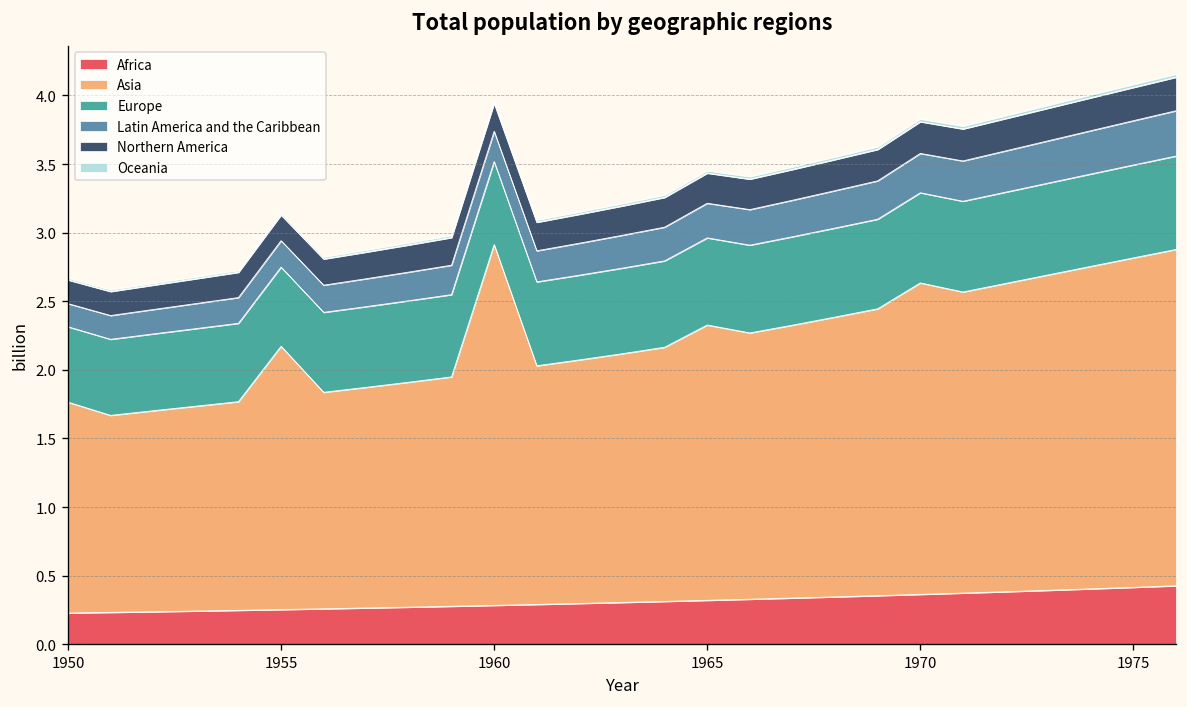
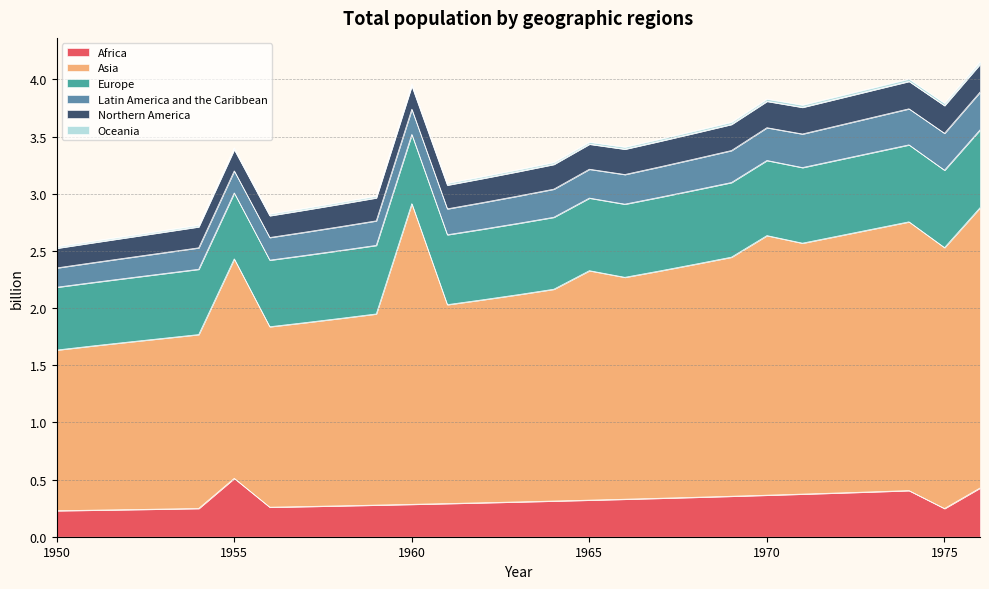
  {
    "Africa": {
      "1950": 0.23,
-     "1955": 0.25,
+     "1955": 0.51,
      "1960": 0.28,
      "1965": 0.32,
      "1970": 0.36,
-     "1975": 0.41
+     "1975": 0.25
    },
    "Asia": {
-     "1950": 1.54,
+     "1950": 1.40,
      "1955": 1.92,
      "1960": 2.63,
      "1965": 2.01,
      "1970": 2.27,
-     "1975": 2.40
+     "1975": 2.28
    }
  }
